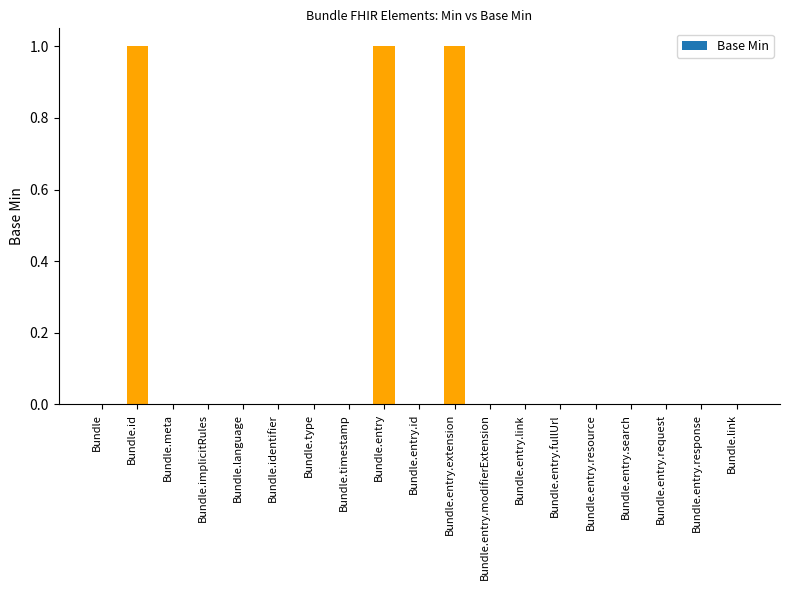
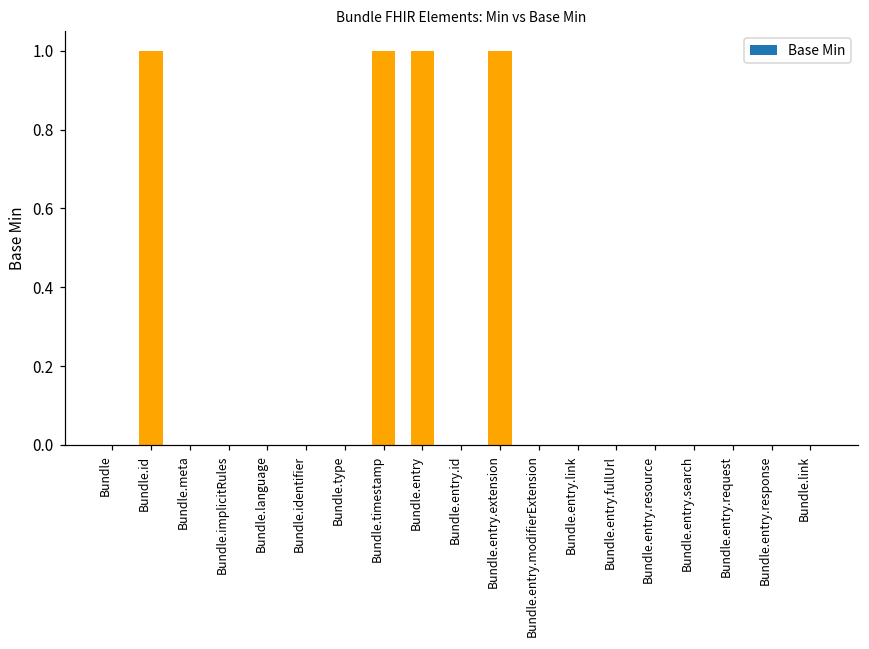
  {
    "Bundle": 0,
    "Bundle.id": 1,
    "Bundle.meta": 0,
    "Bundle.implicitRules": 0,
    "Bundle.language": 0,
    "Bundle.identifier": 0,
    "Bundle.type": 0,
-   "Bundle.timestamp": 0,
+   "Bundle.timestamp": 1,
    "Bundle.entry": 1,
    "Bundle.entry.id": 0,
    "Bundle.entry.extension": 1,
    "Bundle.entry.modifierExtension": 0,
    "Bundle.entry.link": 0,
    "Bundle.entry.fullUrl": 0,
    "Bundle.entry.resource": 0,
    "Bundle.entry.search": 0,
    "Bundle.entry.request": 0,
    "Bundle.entry.response": 0,
    "Bundle.link": 0
  }
